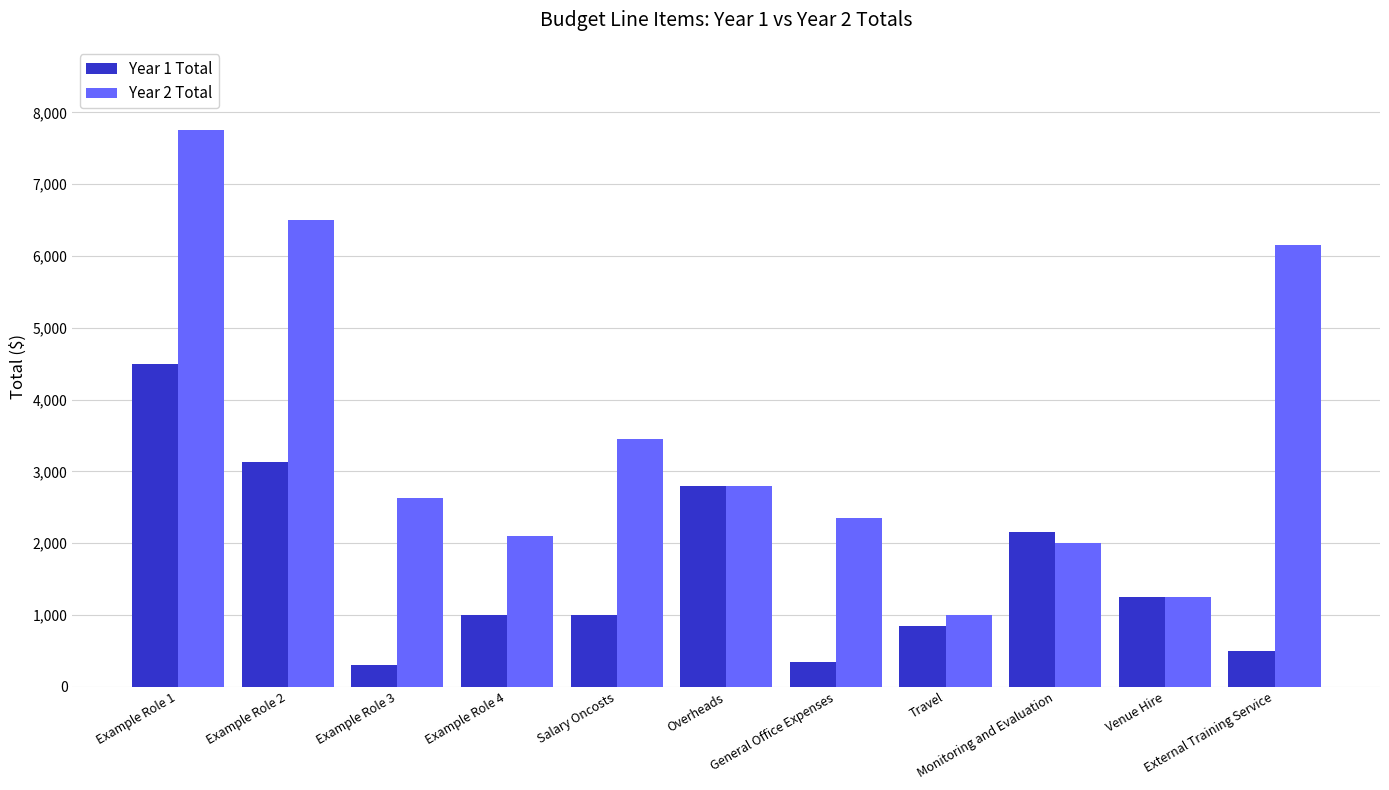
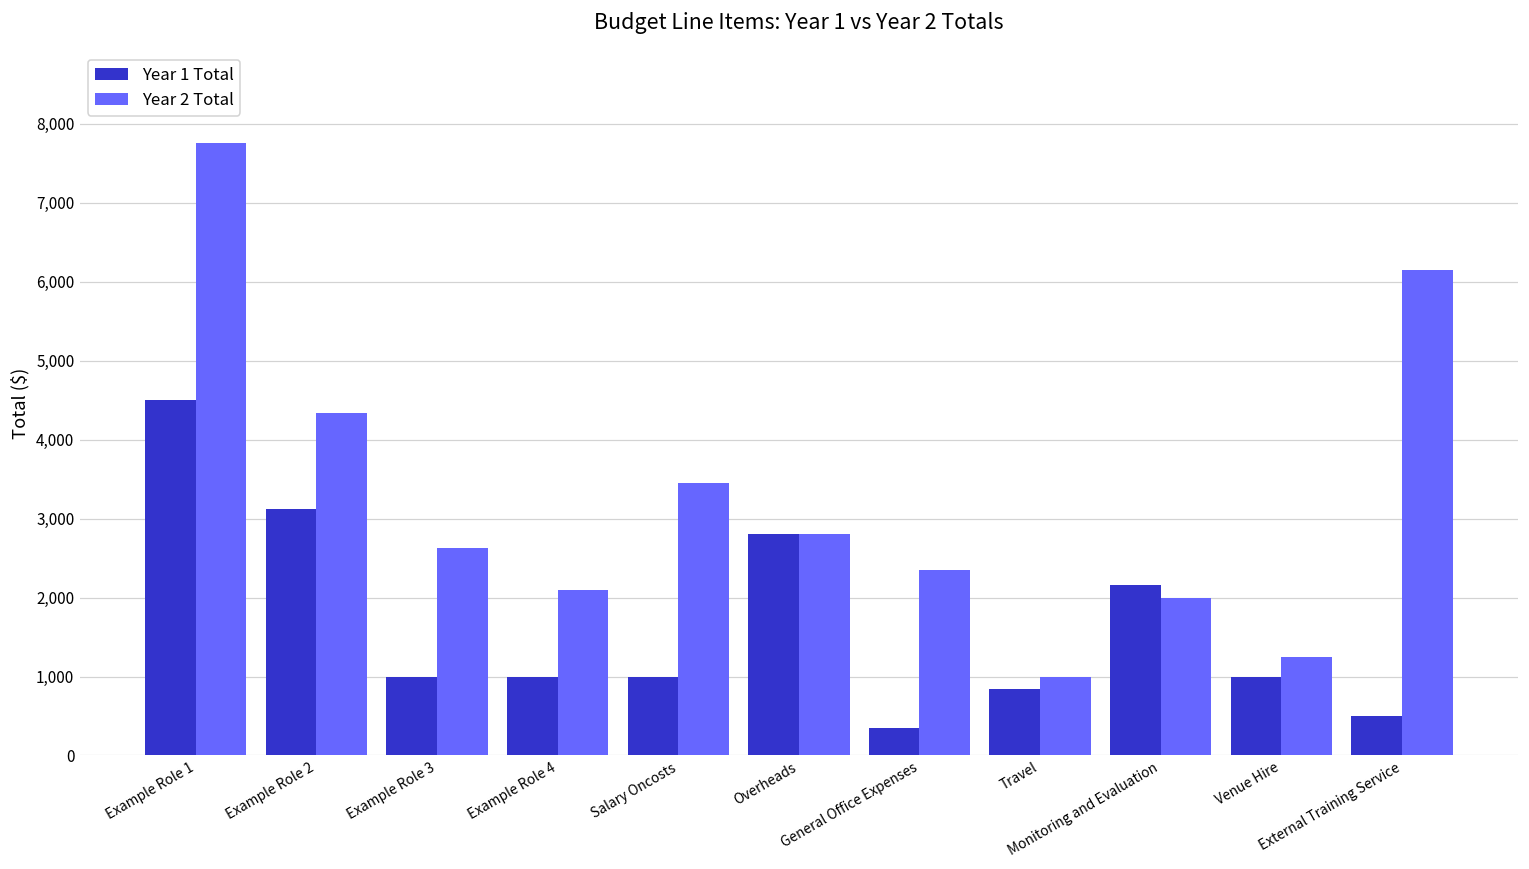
  {
    "Year 1 Total": {
      "Example Role 1": "4,500",
      "Example Role 2": "3,100",
-     "Example Role 3": "300",
+     "Example Role 3": "1,000",
      "Example Role 4": "1,000",
      "Salary Oncosts": "1,000",
      "Overheads": "2,800",
      "General Office Expenses": "400",
      "Travel": "800",
      "Monitoring and Evaluation": "2,200",
-     "Venue Hire": "1,300",
+     "Venue Hire": "1,000",
      "External Training Service": "500"
    },
    "Year 2 Total": {
      "Example Role 1": "7,800",
-     "Example Role 2": "6,500",
+     "Example Role 2": "4,300",
      "Example Role 3": "2,600",
      "Example Role 4": "2,100",
      "Salary Oncosts": "3,500",
      "Overheads": "2,800",
      "General Office Expenses": "2,300",
      "Travel": "1,000",
      "Monitoring and Evaluation": "2,000",
      "Venue Hire": "1,300",
      "External Training Service": "6,200"
    }
  }
